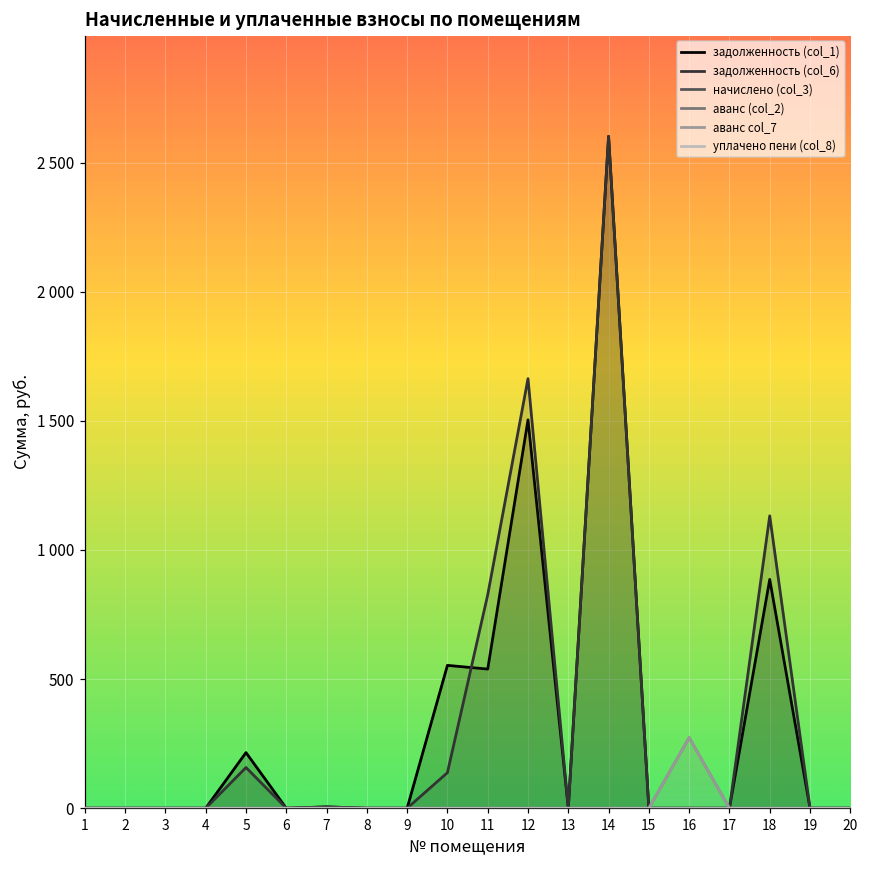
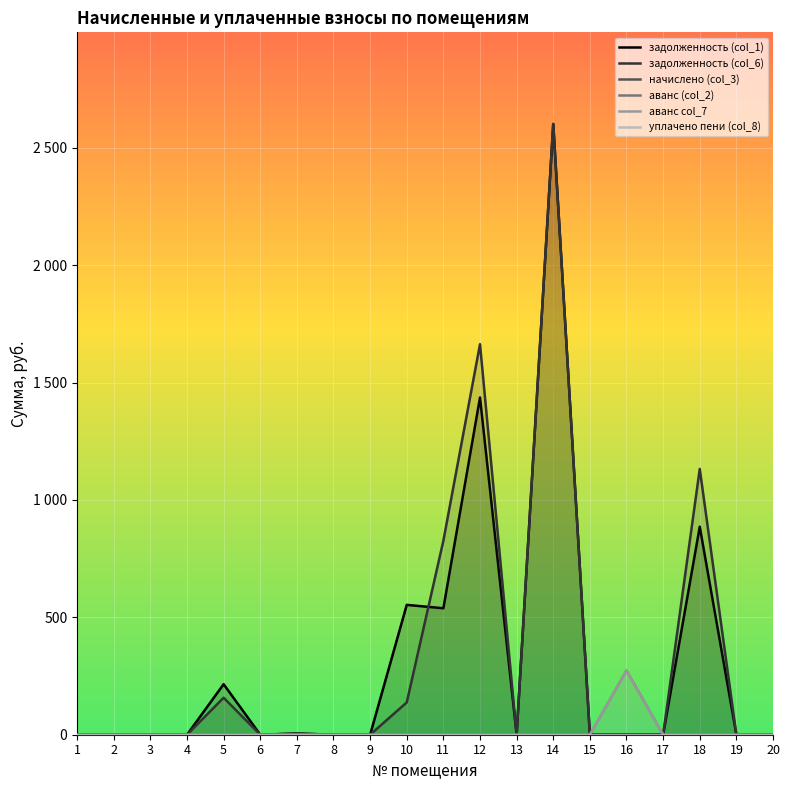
  {
    "задолженность (col_1)": {
      "5": 220,
      "10": 550,
      "11": 540,
-     "12": 1500,
+     "12": 1440,
      "18": 890
    },
    "задолженность (col_6)": {
      "5": 160,
      "10": 140,
      "11": 830,
      "12": 1660,
      "18": 1130
    }
  }
